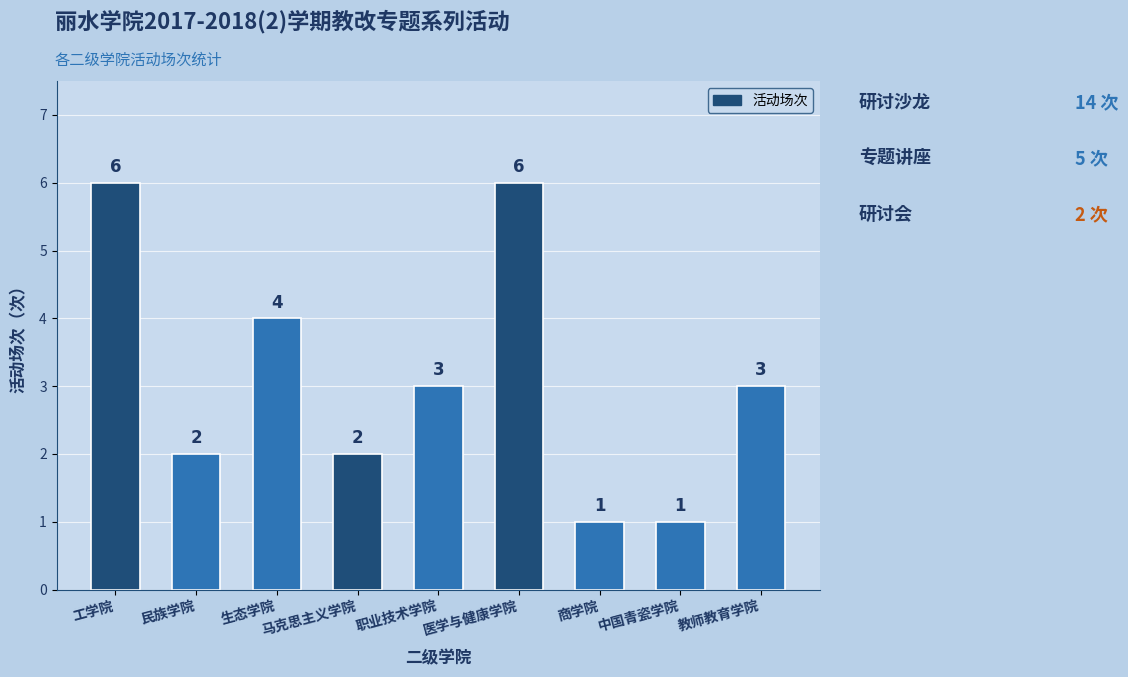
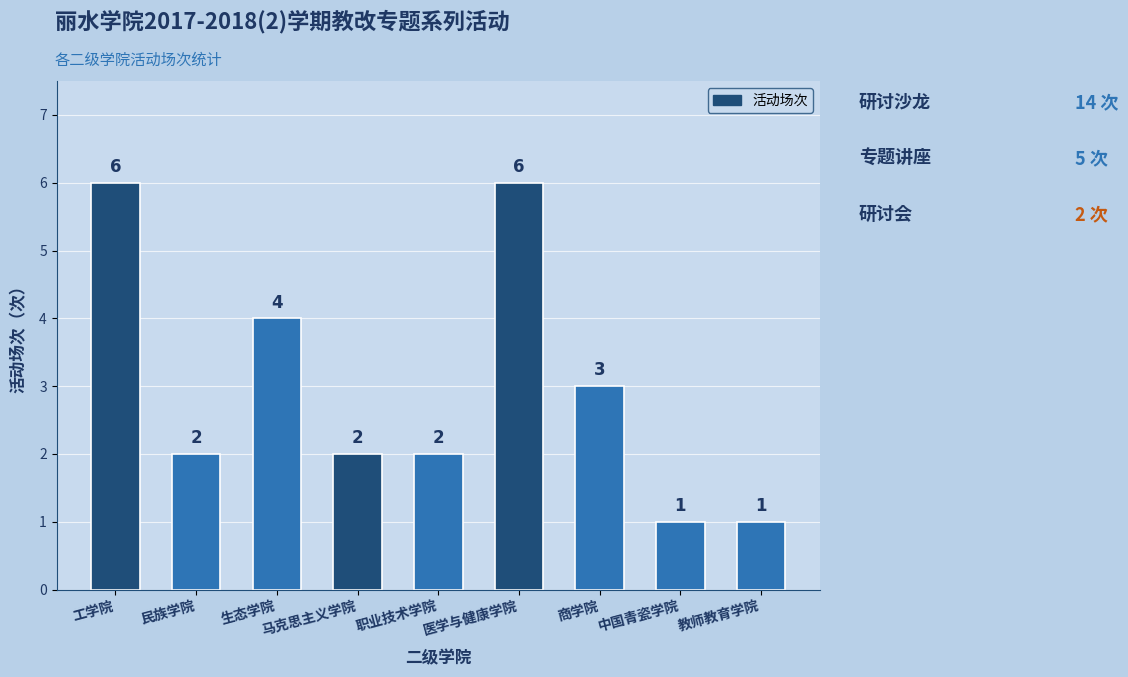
  {
    "工学院": 6,
    "民族学院": 2,
    "生态学院": 4,
    "马克思主义学院": 2,
-   "职业技术学院": 3,
+   "职业技术学院": 2,
    "医学与健康学院": 6,
-   "商学院": 1,
+   "商学院": 3,
    "中国青瓷学院": 1,
-   "教师教育学院": 3
+   "教师教育学院": 1
  }
